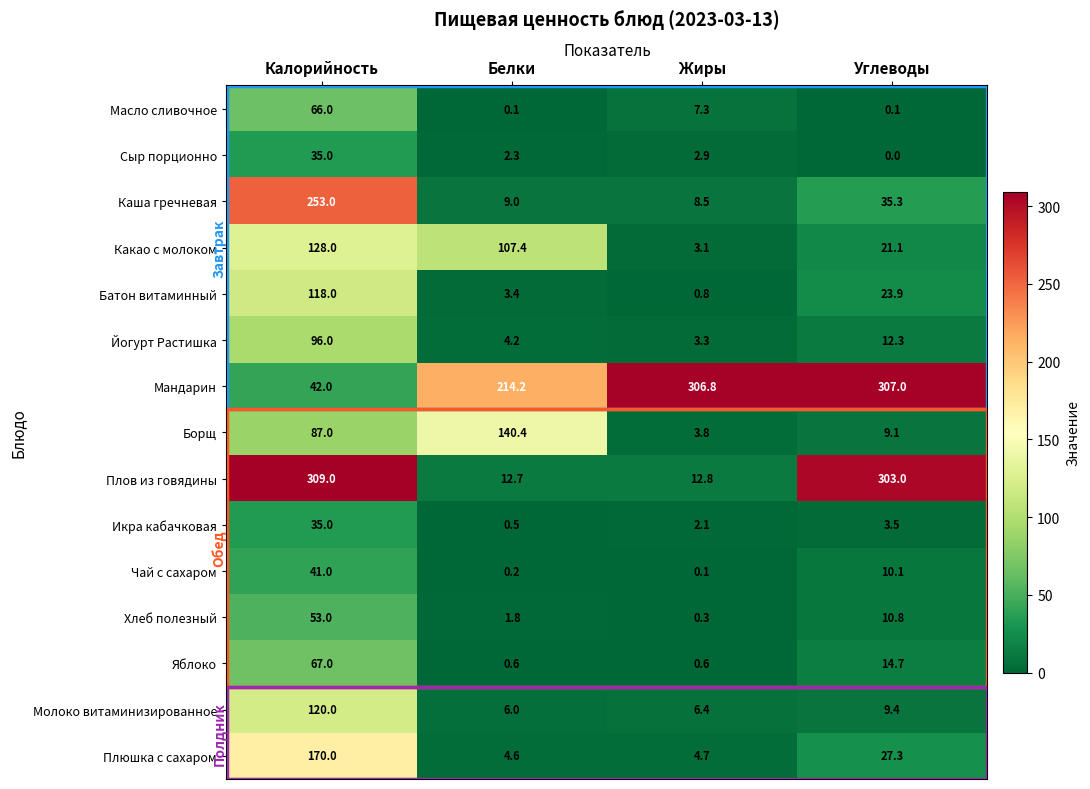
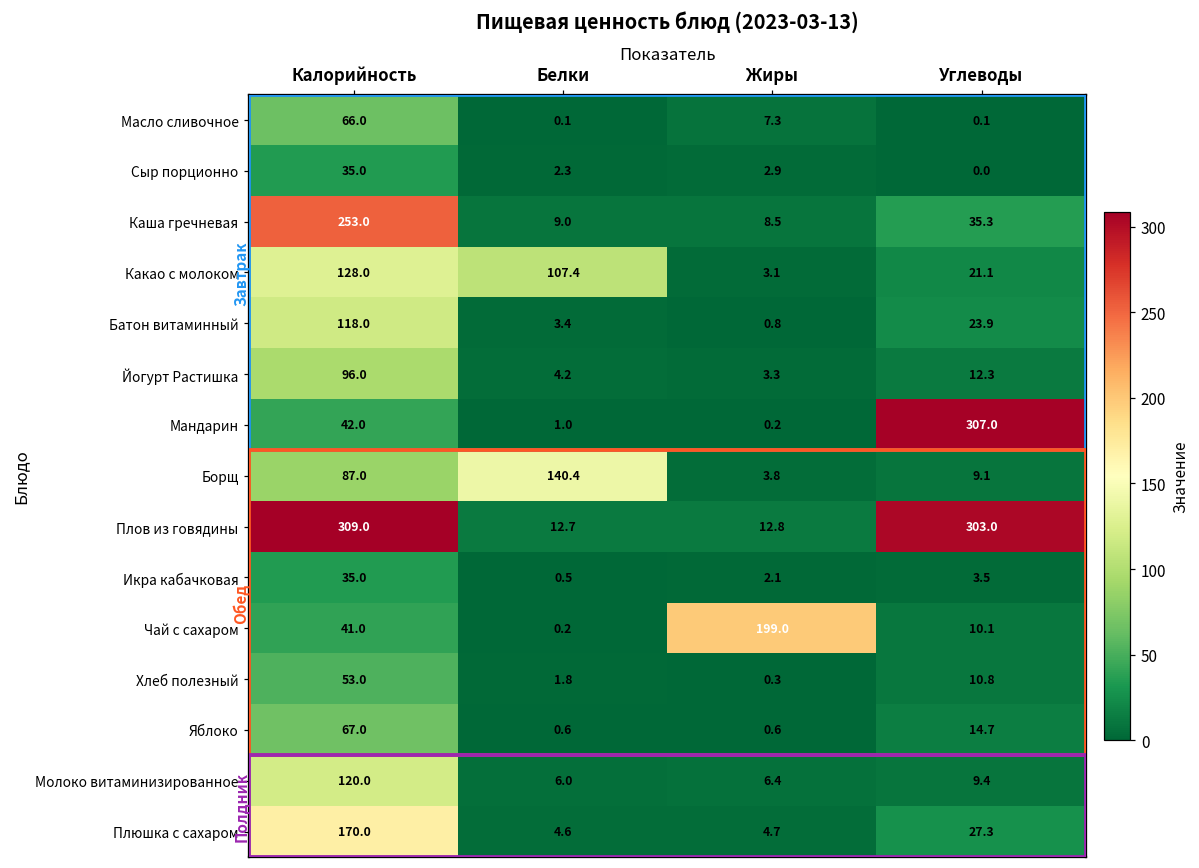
  {
    "Масло сливочное": {
      "Калорийность": 66.0,
      "Белки": 0.1,
      "Жиры": 7.3,
      "Углеводы": 0.1
    },
    "Сыр порционно": {
      "Калорийность": 35.0,
      "Белки": 2.3,
      "Жиры": 2.9,
      "Углеводы": 0.0
    },
    "Каша гречневая": {
      "Калорийность": 253.0,
      "Белки": 9.0,
      "Жиры": 8.5,
      "Углеводы": 35.3
    },
    "Какао с молоком": {
      "Калорийность": 128.0,
      "Белки": 107.4,
      "Жиры": 3.1,
      "Углеводы": 21.1
    },
    "Батон витаминный": {
      "Калорийность": 118.0,
      "Белки": 3.4,
      "Жиры": 0.8,
      "Углеводы": 23.9
    },
    "Йогурт Растишка": {
      "Калорийность": 96.0,
      "Белки": 4.2,
      "Жиры": 3.3,
      "Углеводы": 12.3
    },
    "Мандарин": {
      "Калорийность": 42.0,
-     "Белки": 214.2,
-     "Жиры": 306.8,
+     "Белки": 1.0,
+     "Жиры": 0.2,
      "Углеводы": 307.0
    },
    "Борщ": {
      "Калорийность": 87.0,
      "Белки": 140.4,
      "Жиры": 3.8,
      "Углеводы": 9.1
    },
    "Плов из говядины": {
      "Калорийность": 309.0,
      "Белки": 12.7,
      "Жиры": 12.8,
      "Углеводы": 303.0
    },
    "Икра кабачковая": {
      "Калорийность": 35.0,
      "Белки": 0.5,
      "Жиры": 2.1,
      "Углеводы": 3.5
    },
    "Чай с сахаром": {
      "Калорийность": 41.0,
      "Белки": 0.2,
-     "Жиры": 0.1,
+     "Жиры": 199.0,
      "Углеводы": 10.1
    },
    "Хлеб полезный": {
      "Калорийность": 53.0,
      "Белки": 1.8,
      "Жиры": 0.3,
      "Углеводы": 10.8
    },
    "Яблоко": {
      "Калорийность": 67.0,
      "Белки": 0.6,
      "Жиры": 0.6,
      "Углеводы": 14.7
    },
    "Молоко витаминизированное": {
      "Калорийность": 120.0,
      "Белки": 6.0,
      "Жиры": 6.4,
      "Углеводы": 9.4
    },
    "Плюшка с сахаром": {
      "Калорийность": 170.0,
      "Белки": 4.6,
      "Жиры": 4.7,
      "Углеводы": 27.3
    }
  }
